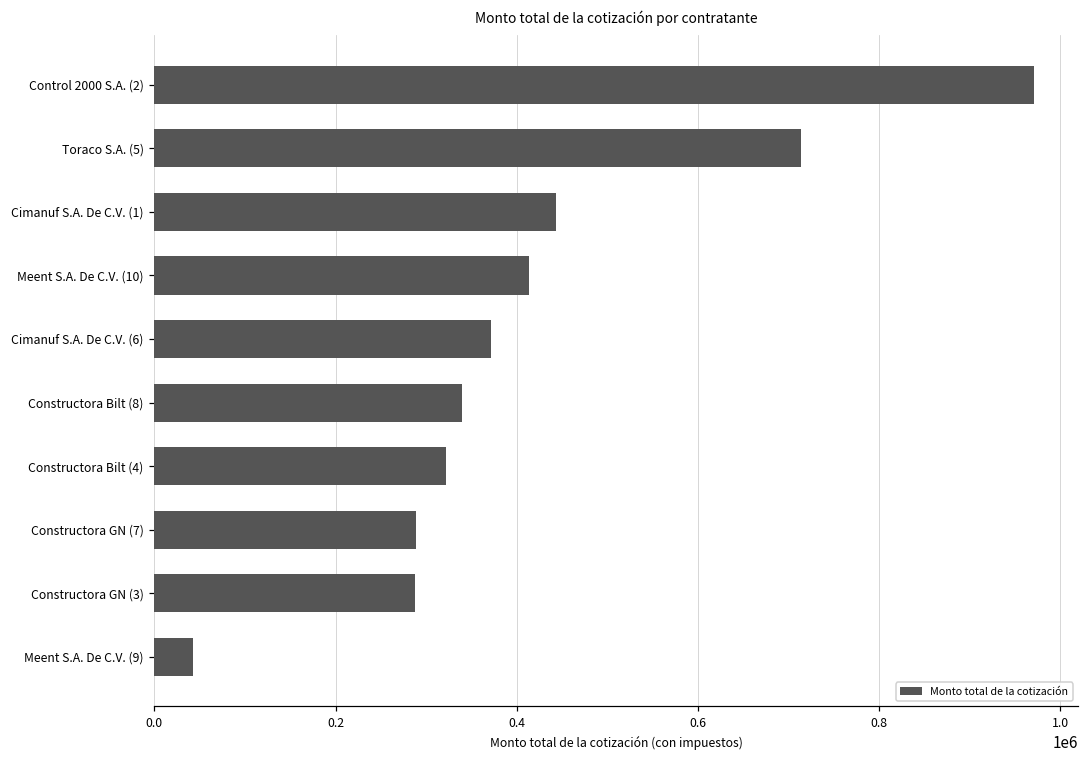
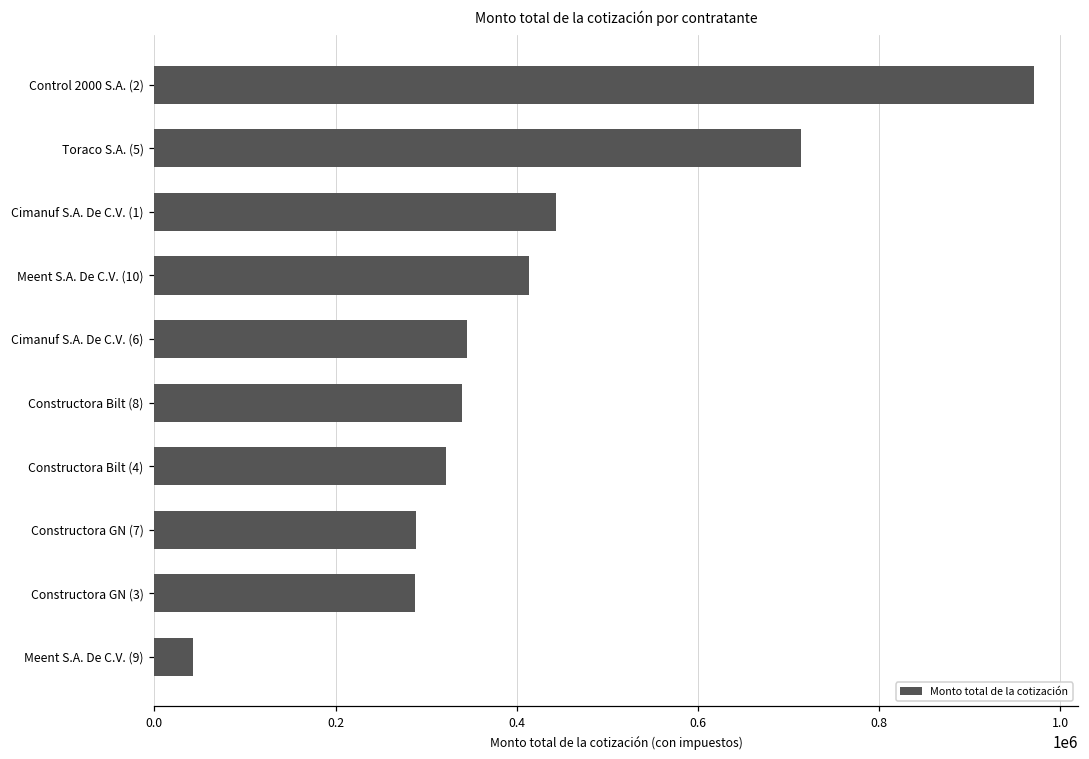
  {
    "Control 2000 S.A. (2)": 970000,
    "Toraco S.A. (5)": 710000,
    "Cimanuf S.A. De C.V. (1)": 440000,
    "Meent S.A. De C.V. (10)": 410000,
-   "Cimanuf S.A. De C.V. (6)": 370000,
+   "Cimanuf S.A. De C.V. (6)": 350000,
    "Constructora Bilt (8)": 340000,
    "Constructora Bilt (4)": 320000,
    "Constructora GN (7)": 290000,
    "Constructora GN (3)": 290000,
    "Meent S.A. De C.V. (9)": 40000
  }
